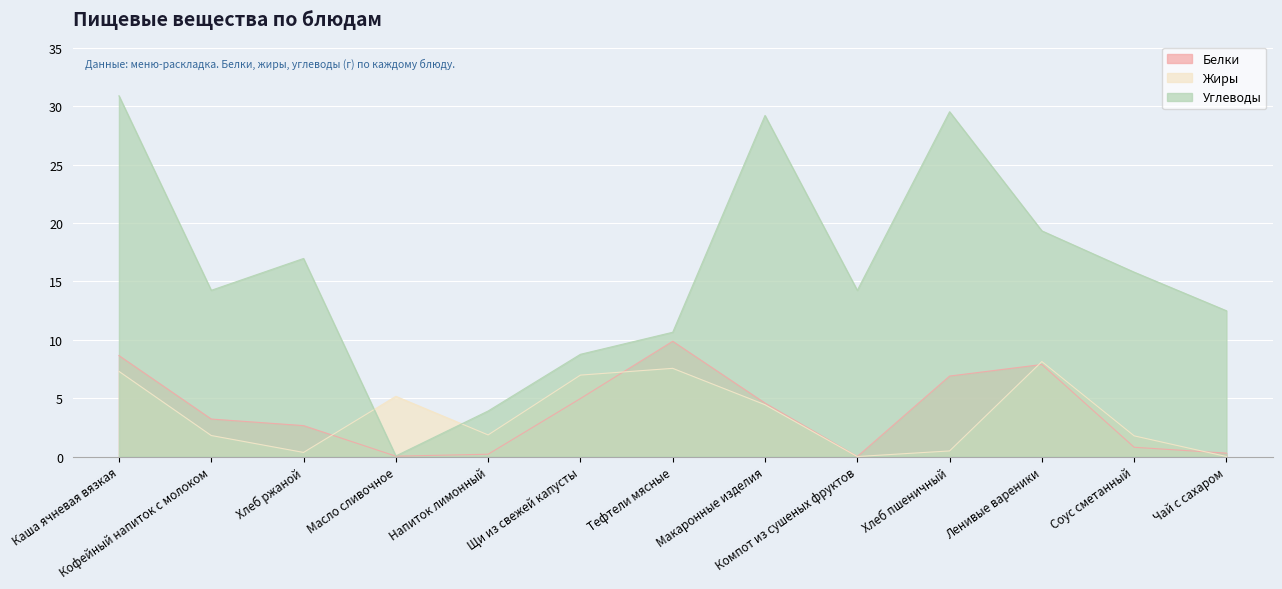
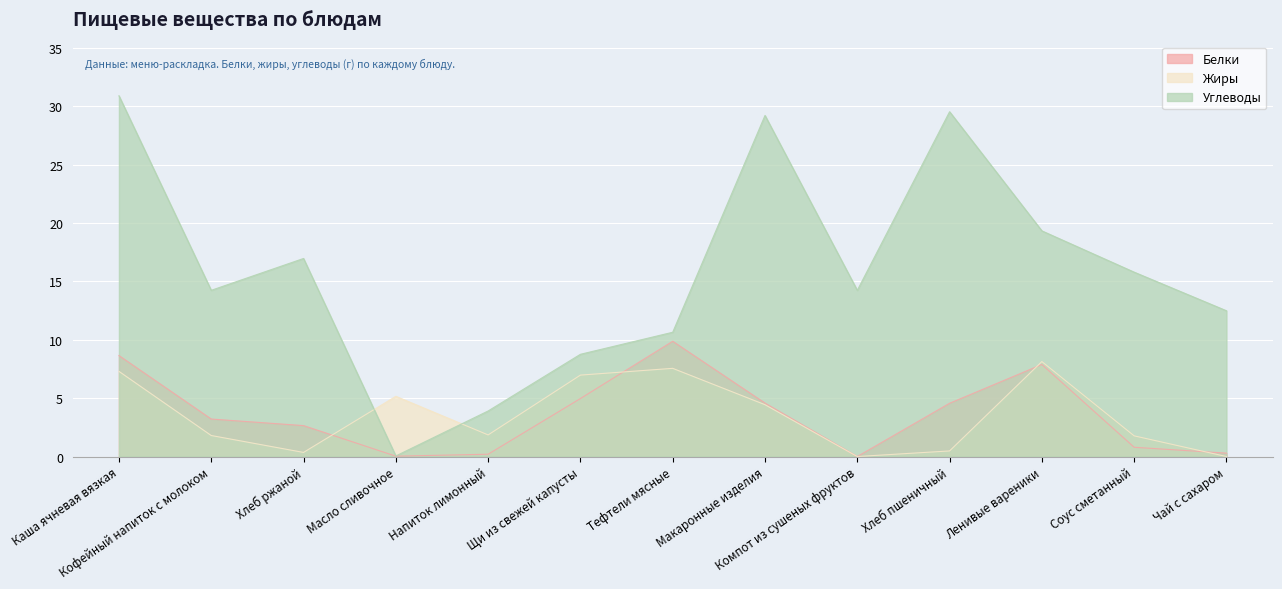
  {
    "Белки": {
      "Каша ячневая вязкая": 8.6,
      "Кофейный напиток с молоком": 3.2,
      "Хлеб ржаной": 2.6,
      "Напиток лимонный": 0.2,
      "Щи из свежей капусты": 5.0,
      "Тефтели мясные": 9.9,
-     "Хлеб пшеничный": 6.9,
+     "Хлеб пшеничный": 4.6,
      "Ленивые вареники": 7.9,
      "Соус сметанный": 0.8,
      "Чай с сахаром": 0.3
    },
    "Жиры": {
      "Каша ячневая вязкая": 7.3,
      "Кофейный напиток с молоком": 1.8,
      "Хлеб ржаной": 0.4,
      "Масло сливочное": 5.2,
      "Напиток лимонный": 1.9,
      "Щи из свежей капусты": 7.0,
      "Тефтели мясные": 7.6,
      "Хлеб пшеничный": 0.5,
      "Ленивые вареники": 8.1,
      "Соус сметанный": 1.8,
      "Чай с сахаром": 0.0
    },
    "Углеводы": {
      "Каша ячневая вязкая": 30.9,
      "Кофейный напиток с молоком": 14.2,
      "Хлеб ржаной": 17.0,
      "Напиток лимонный": 3.9,
      "Щи из свежей капусты": 8.8,
      "Тефтели мясные": 10.6,
      "Макаронные изделия": 29.2,
      "Компот из сушеных фруктов": 14.2,
      "Хлеб пшеничный": 29.5,
      "Ленивые вареники": 19.3,
      "Соус сметанный": 15.8,
      "Чай с сахаром": 12.5
    }
  }
